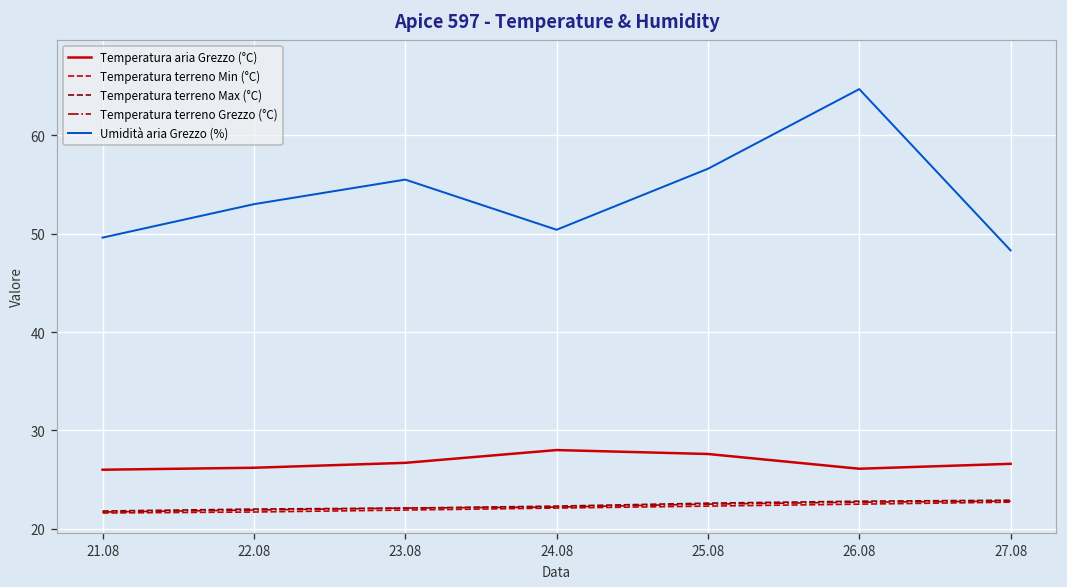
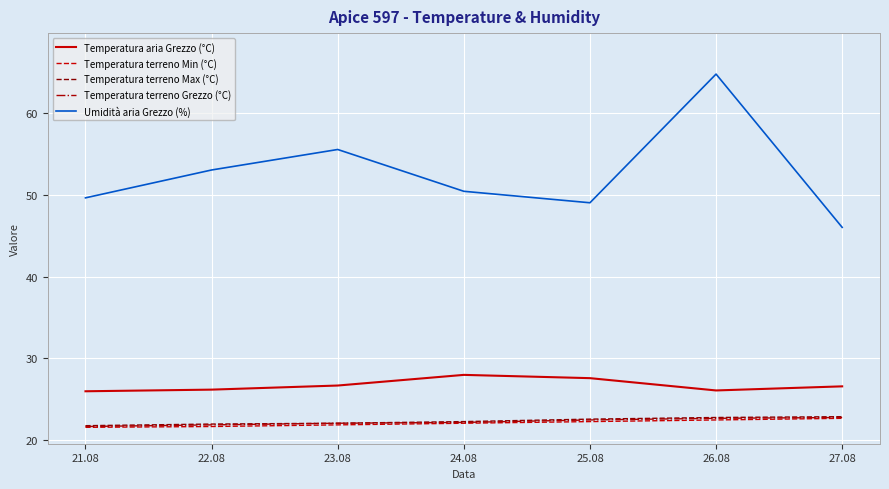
  {
    "Umidità aria Grezzo (%)": {
      "21.08": 50,
      "22.08": 53,
      "23.08": 56,
      "24.08": 50,
-     "25.08": 57,
+     "25.08": 49,
      "26.08": 65,
-     "27.08": 48
+     "27.08": 46
    }
  }
